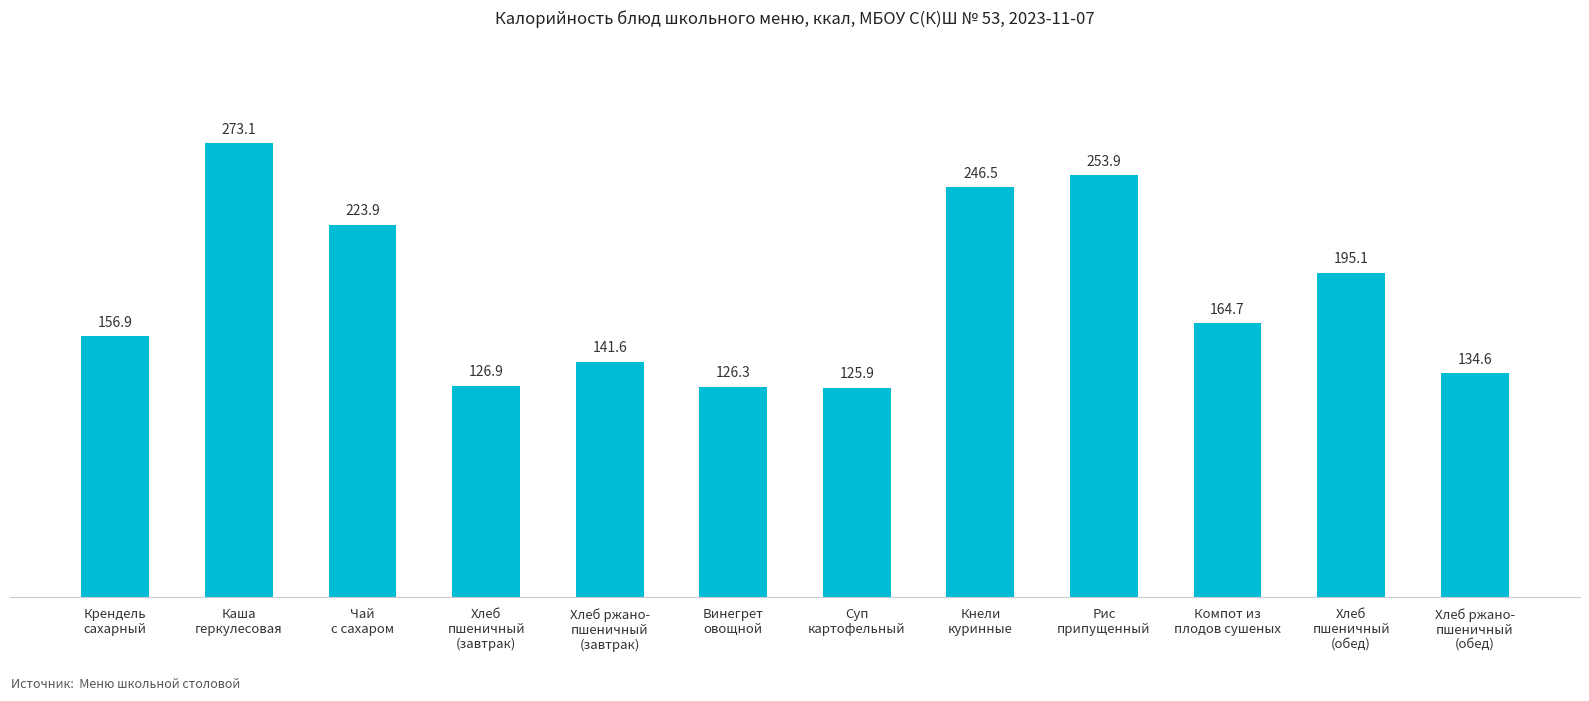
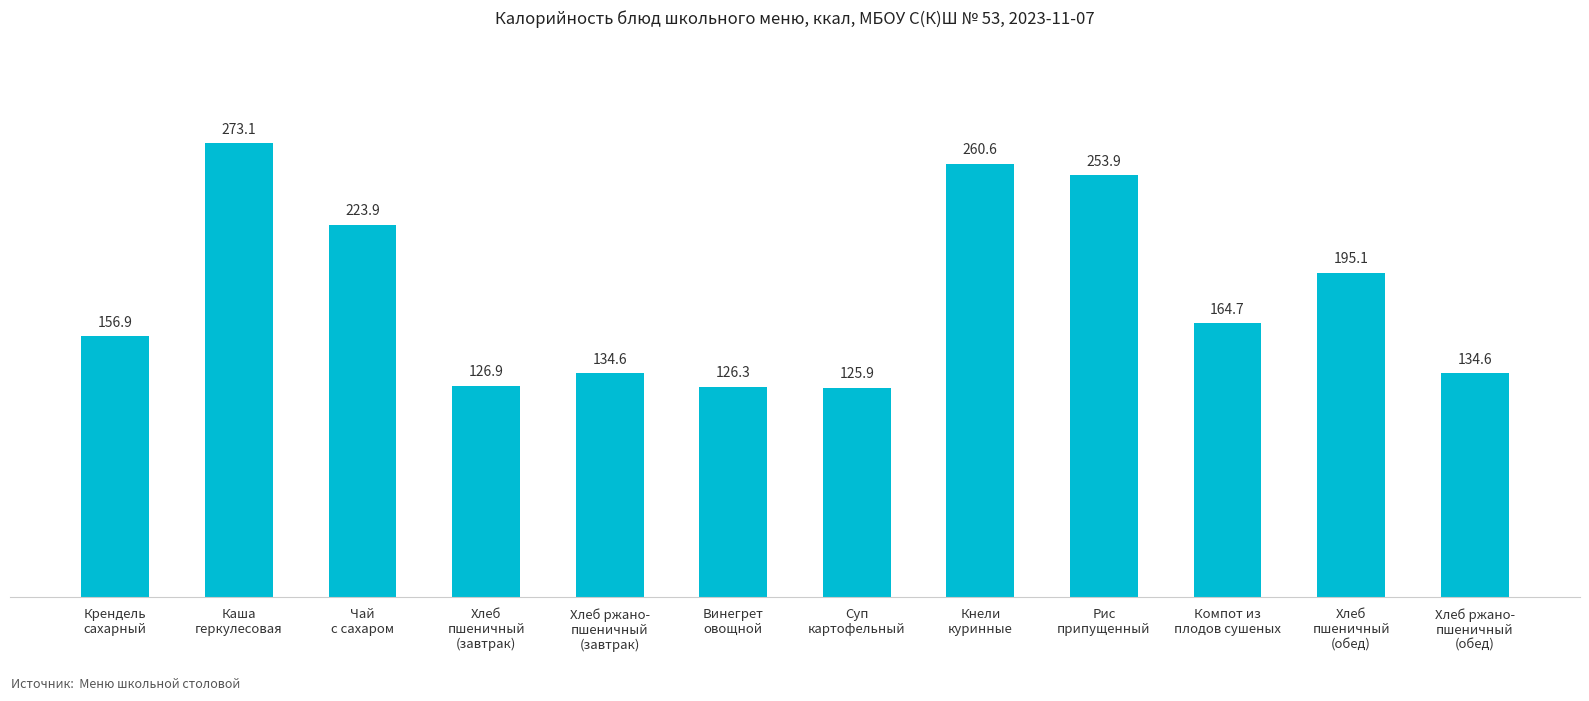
  {
    "Крендель сахарный": 156.9,
    "Каша геркулесовая": 273.1,
    "Чай с сахаром": 223.9,
    "Хлеб пшеничный (завтрак)": 126.9,
-   "Хлеб ржано- пшеничный (завтрак)": 141.6,
+   "Хлеб ржано- пшеничный (завтрак)": 134.6,
    "Винегрет овощной": 126.3,
    "Суп картофельный": 125.9,
-   "Кнели куринные": 246.5,
+   "Кнели куринные": 260.6,
    "Рис припущенный": 253.9,
    "Компот из плодов сушеных": 164.7,
    "Хлеб пшеничный (обед)": 195.1,
    "Хлеб ржано- пшеничный (обед)": 134.6
  }
